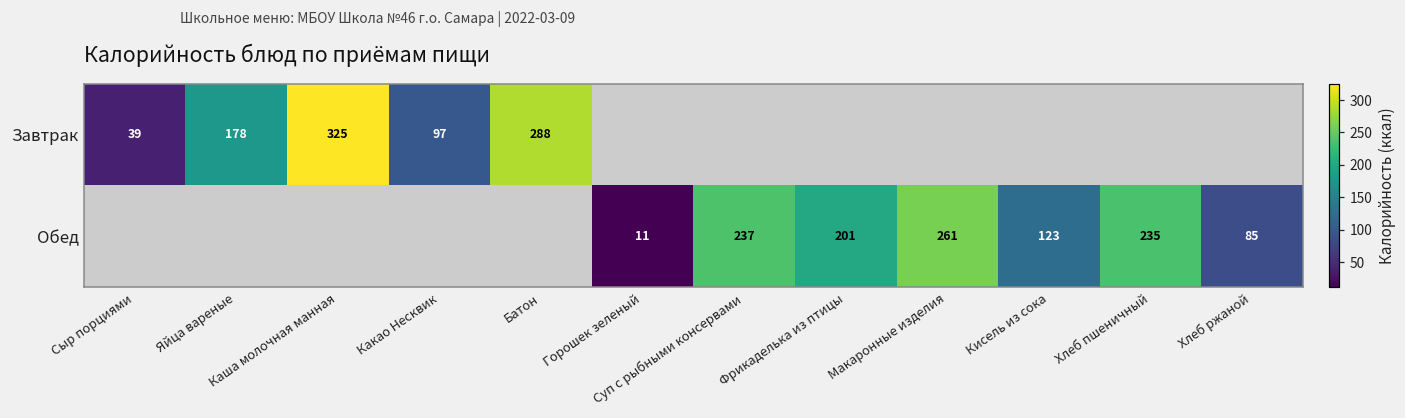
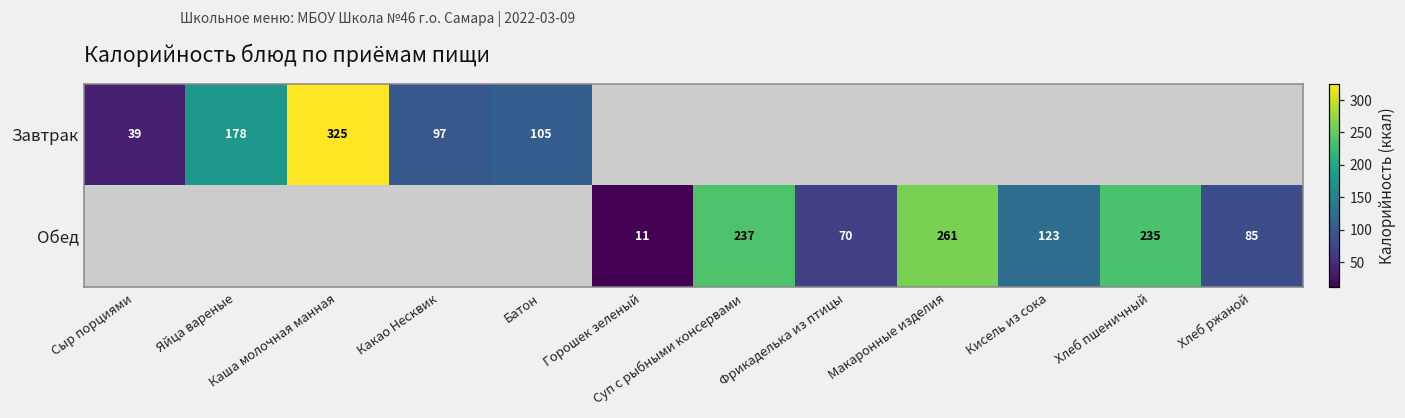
  {
    "Завтрак": {
      "Сыр порциями": 39,
      "Яйца вареные": 178,
      "Каша молочная манная": 325,
      "Какао Несквик": 97,
-     "Батон": 288
+     "Батон": 105
    },
    "Обед": {
      "Горошек зеленый": 11,
      "Суп с рыбными консервами": 237,
-     "Фрикаделька из птицы": 201,
+     "Фрикаделька из птицы": 70,
      "Макаронные изделия": 261,
      "Кисель из сока": 123,
      "Хлеб пшеничный": 235,
      "Хлеб ржаной": 85
    }
  }
